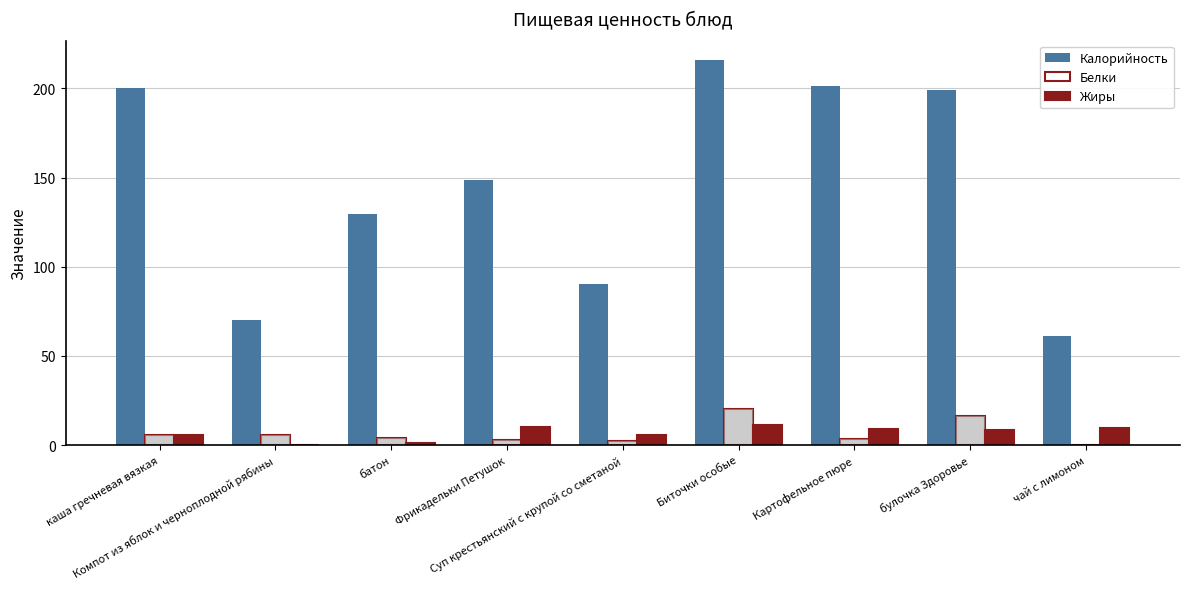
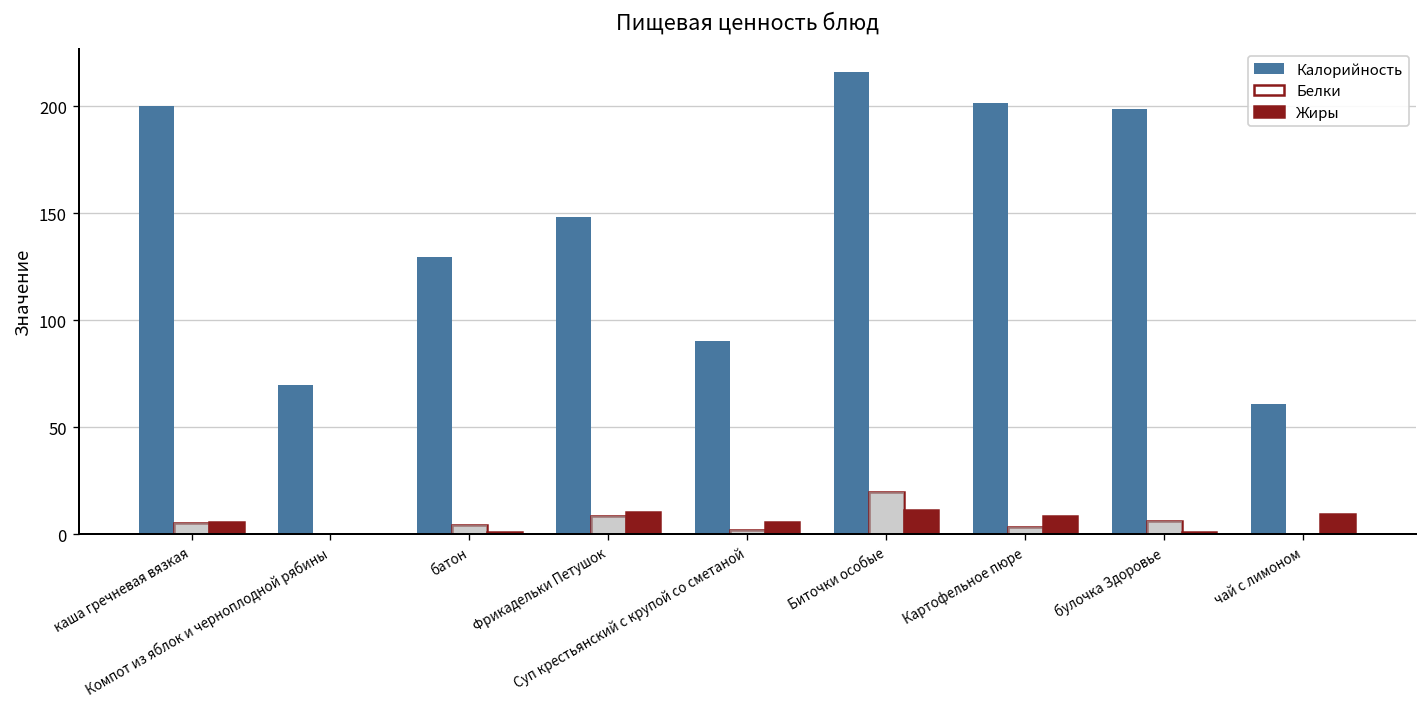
  {
    "Калорийность": {
      "каша гречневая вязкая": 200,
      "Компот из яблок и черноплодной рябины": 70,
      "батон": 130,
      "Фрикадельки Петушок": 148,
      "Суп крестьянский с крупой со сметаной": 91,
      "Биточки особые": 216,
      "Картофельное пюре": 202,
      "булочка Здоровье": 199,
      "чай с лимоном": 61
    },
    "Белки": {
      "каша гречневая вязкая": 6,
-     "Компот из яблок и черноплодной рябины": 6,
+     "Компот из яблок и черноплодной рябины": 0,
      "батон": 4,
-     "Фрикадельки Петушок": 3,
+     "Фрикадельки Петушок": 9,
      "Суп крестьянский с крупой со сметаной": 2,
      "Биточки особые": 20,
      "Картофельное пюре": 3,
-     "булочка Здоровье": 16
+     "булочка Здоровье": 6
    },
    "Жиры": {
      "каша гречневая вязкая": 6,
      "Фрикадельки Петушок": 10,
      "Суп крестьянский с крупой со сметаной": 6,
      "Биточки особые": 11,
      "Картофельное пюре": 9,
-     "булочка Здоровье": 9,
+     "булочка Здоровье": 1,
      "чай с лимоном": 10
    }
  }
